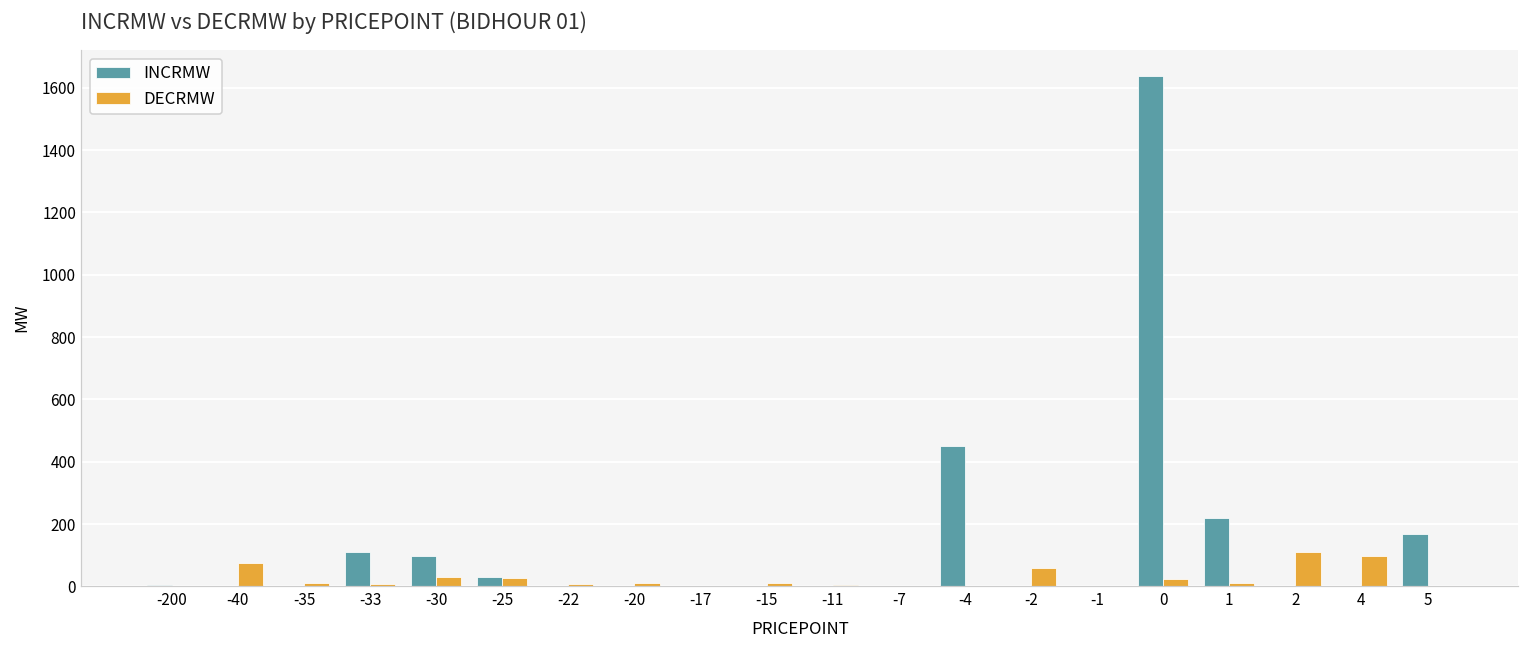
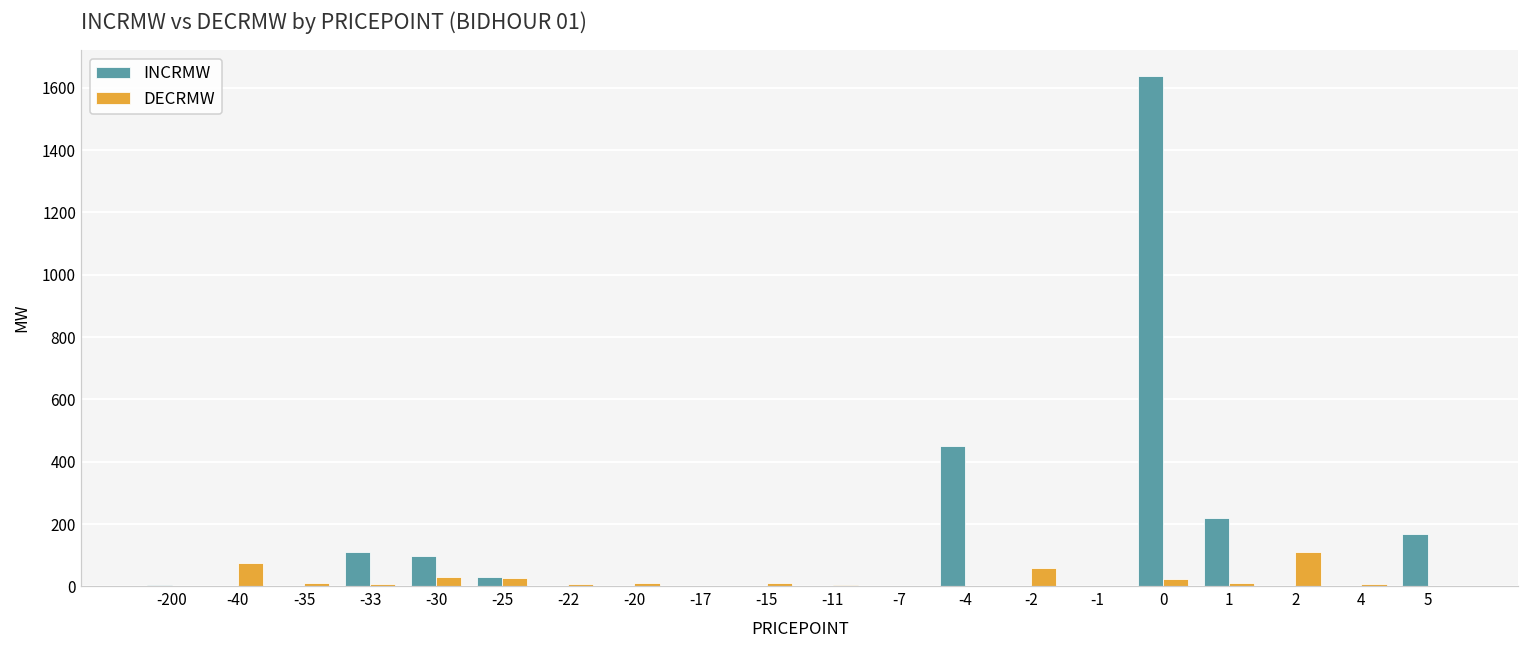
  {
    "INCRMW": {
      "-40": 0,
      "-35": 0,
      "-33": 110,
      "-30": 100,
      "-25": 30,
      "-22": 0,
      "-20": 0,
      "-17": 0,
      "-15": 0,
      "-11": 0,
      "-7": 0,
      "-4": 450,
      "-2": 0,
      "-1": 0,
      "0": 1640,
      "1": 220,
      "2": 0,
      "4": 0,
      "5": 170
    },
    "DECRMW": {
      "-200": 0,
      "-40": 70,
      "-35": 10,
      "-30": 30,
      "-25": 30,
      "-20": 10,
      "-15": 10,
      "-4": 0,
      "-2": 60,
      "0": 30,
      "1": 10,
      "2": 110,
-     "4": 100,
+     "4": 10,
      "5": 0
    }
  }
